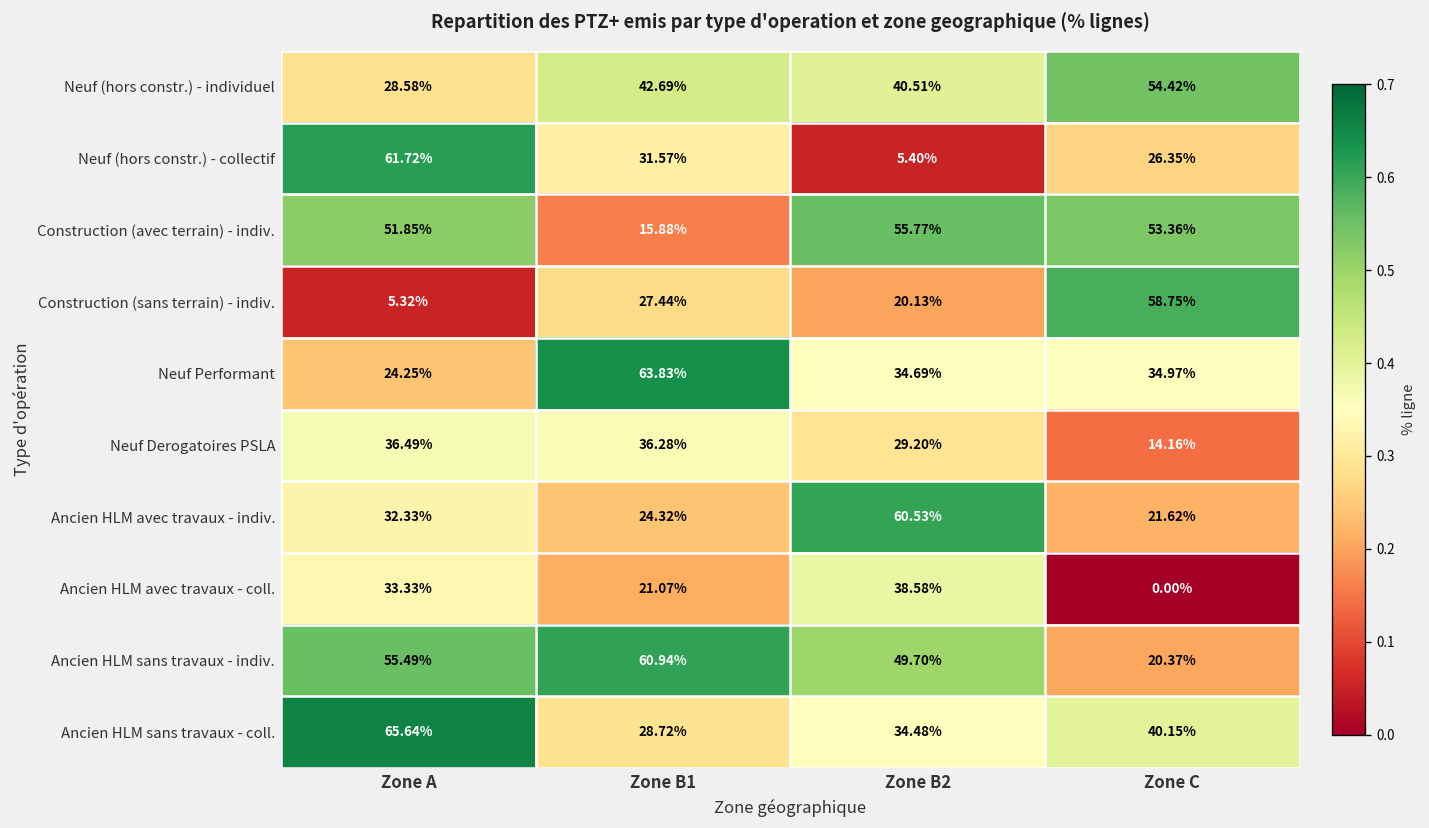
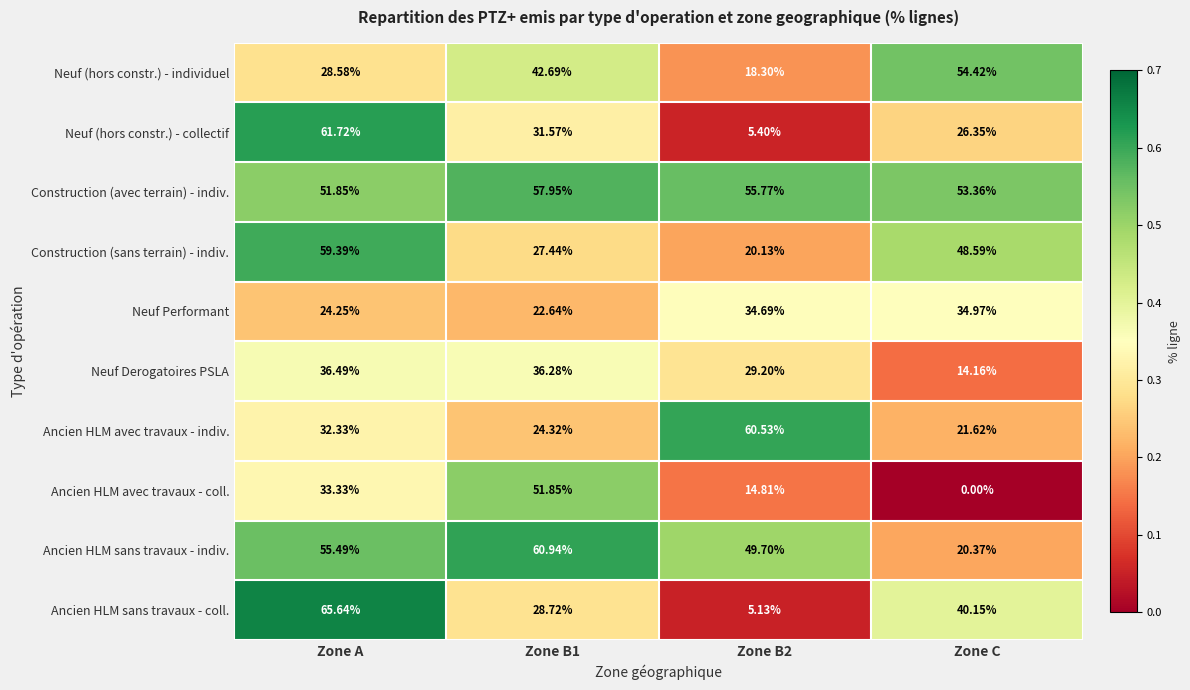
  {
    "Neuf (hors constr.) - individuel": {
      "Zone A": "28.58%",
      "Zone B1": "42.69%",
-     "Zone B2": "40.51%",
+     "Zone B2": "18.30%",
      "Zone C": "54.42%"
    },
    "Neuf (hors constr.) - collectif": {
      "Zone A": "61.72%",
      "Zone B1": "31.57%",
      "Zone B2": "5.40%",
      "Zone C": "26.35%"
    },
    "Construction (avec terrain) - indiv.": {
      "Zone A": "51.85%",
-     "Zone B1": "15.88%",
+     "Zone B1": "57.95%",
      "Zone B2": "55.77%",
      "Zone C": "53.36%"
    },
    "Construction (sans terrain) - indiv.": {
-     "Zone A": "5.32%",
+     "Zone A": "59.39%",
      "Zone B1": "27.44%",
      "Zone B2": "20.13%",
-     "Zone C": "58.75%"
+     "Zone C": "48.59%"
    },
    "Neuf Performant": {
      "Zone A": "24.25%",
-     "Zone B1": "63.83%",
+     "Zone B1": "22.64%",
      "Zone B2": "34.69%",
      "Zone C": "34.97%"
    },
    "Neuf Derogatoires PSLA": {
      "Zone A": "36.49%",
      "Zone B1": "36.28%",
      "Zone B2": "29.20%",
      "Zone C": "14.16%"
    },
    "Ancien HLM avec travaux - indiv.": {
      "Zone A": "32.33%",
      "Zone B1": "24.32%",
      "Zone B2": "60.53%",
      "Zone C": "21.62%"
    },
    "Ancien HLM avec travaux - coll.": {
      "Zone A": "33.33%",
-     "Zone B1": "21.07%",
-     "Zone B2": "38.58%",
+     "Zone B1": "51.85%",
+     "Zone B2": "14.81%",
      "Zone C": "0.00%"
    },
    "Ancien HLM sans travaux - indiv.": {
      "Zone A": "55.49%",
      "Zone B1": "60.94%",
      "Zone B2": "49.70%",
      "Zone C": "20.37%"
    },
    "Ancien HLM sans travaux - coll.": {
      "Zone A": "65.64%",
      "Zone B1": "28.72%",
-     "Zone B2": "34.48%",
+     "Zone B2": "5.13%",
      "Zone C": "40.15%"
    }
  }
